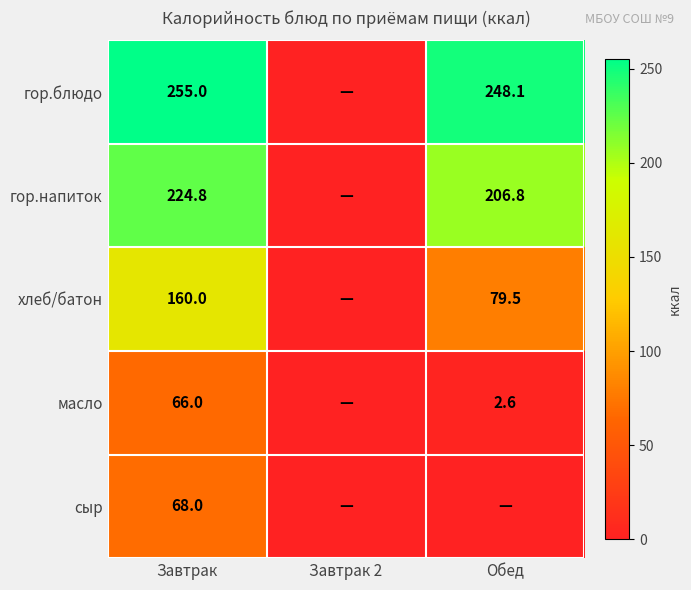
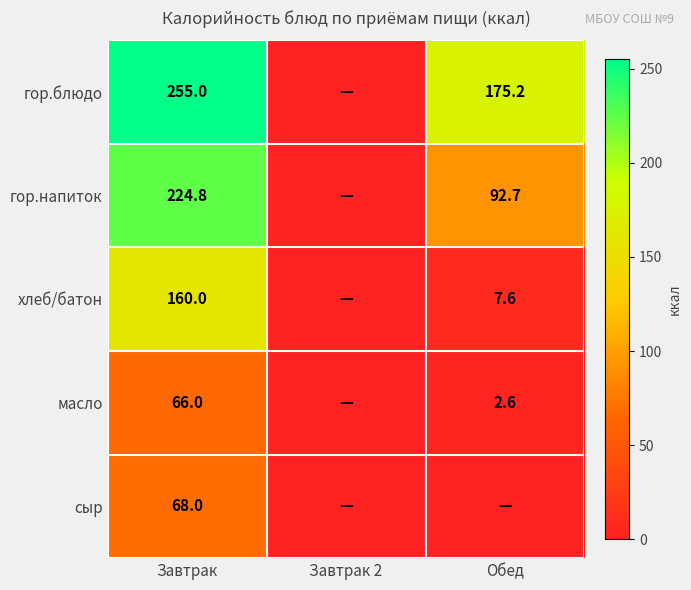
  {
    "гор.блюдо": {
      "Завтрак": 255.0,
-     "Обед": 248.1
+     "Обед": 175.2
    },
    "гор.напиток": {
      "Завтрак": 224.8,
-     "Обед": 206.8
+     "Обед": 92.7
    },
    "хлеб/батон": {
      "Завтрак": 160.0,
-     "Обед": 79.5
+     "Обед": 7.6
    },
    "масло": {
      "Завтрак": 66.0,
      "Обед": 2.6
    },
    "сыр": {
      "Завтрак": 68.0
    }
  }
